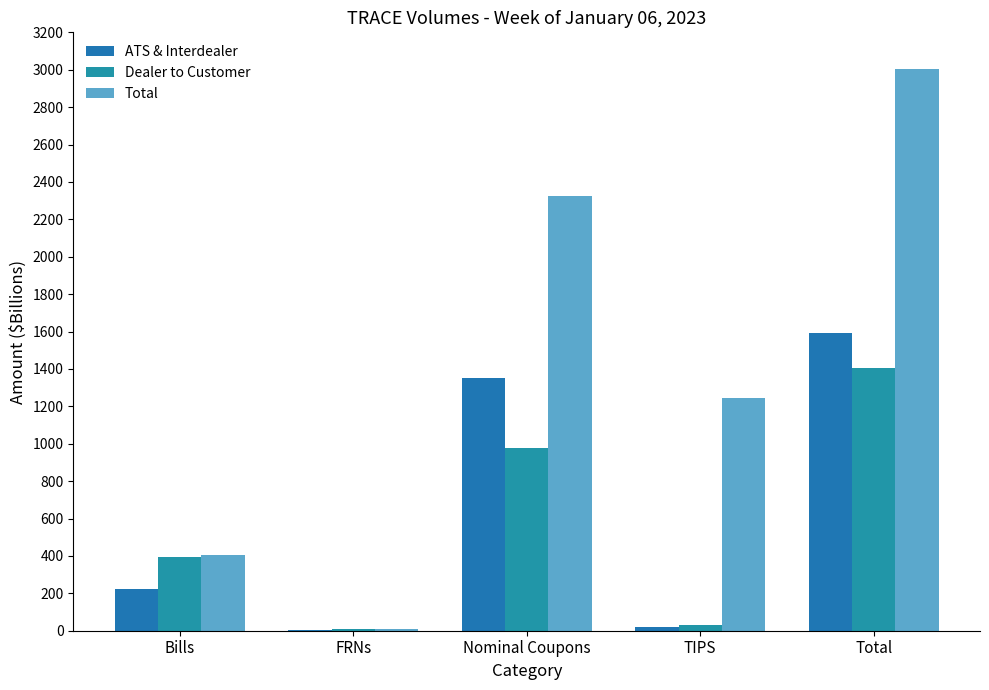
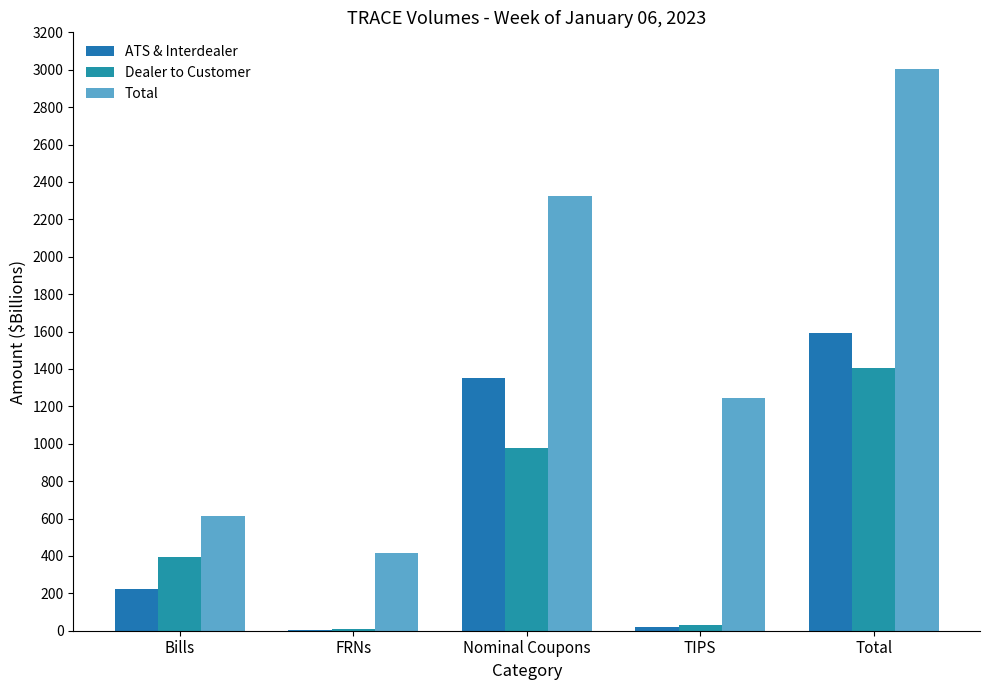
  {
    "Total": {
-     "Bills": 410,
-     "FRNs": 10,
+     "Bills": 620,
+     "FRNs": 420,
      "Nominal Coupons": 2330,
      "TIPS": 1250,
      "Total": 3000
    }
  }
